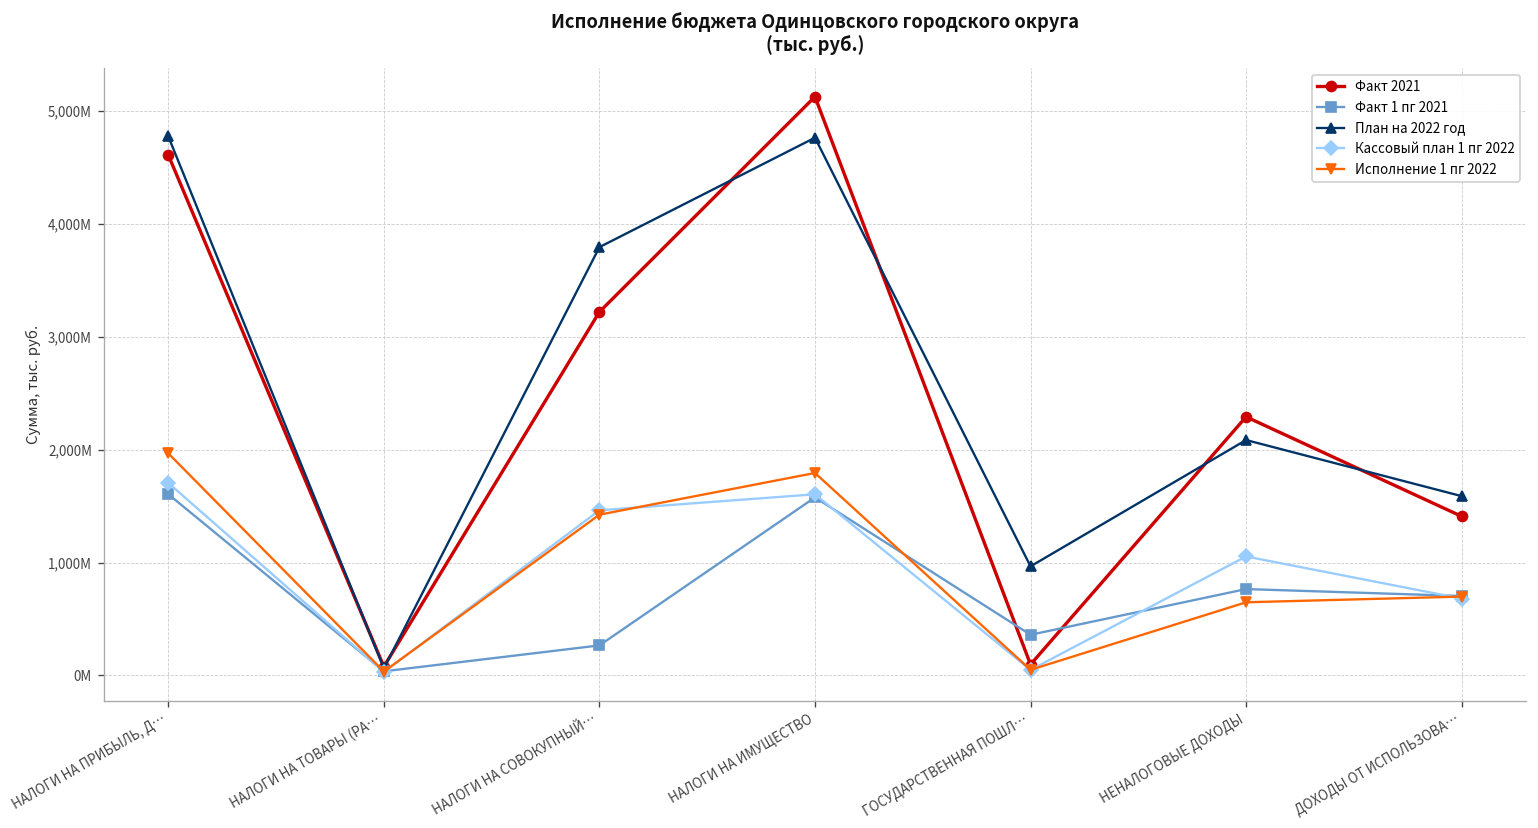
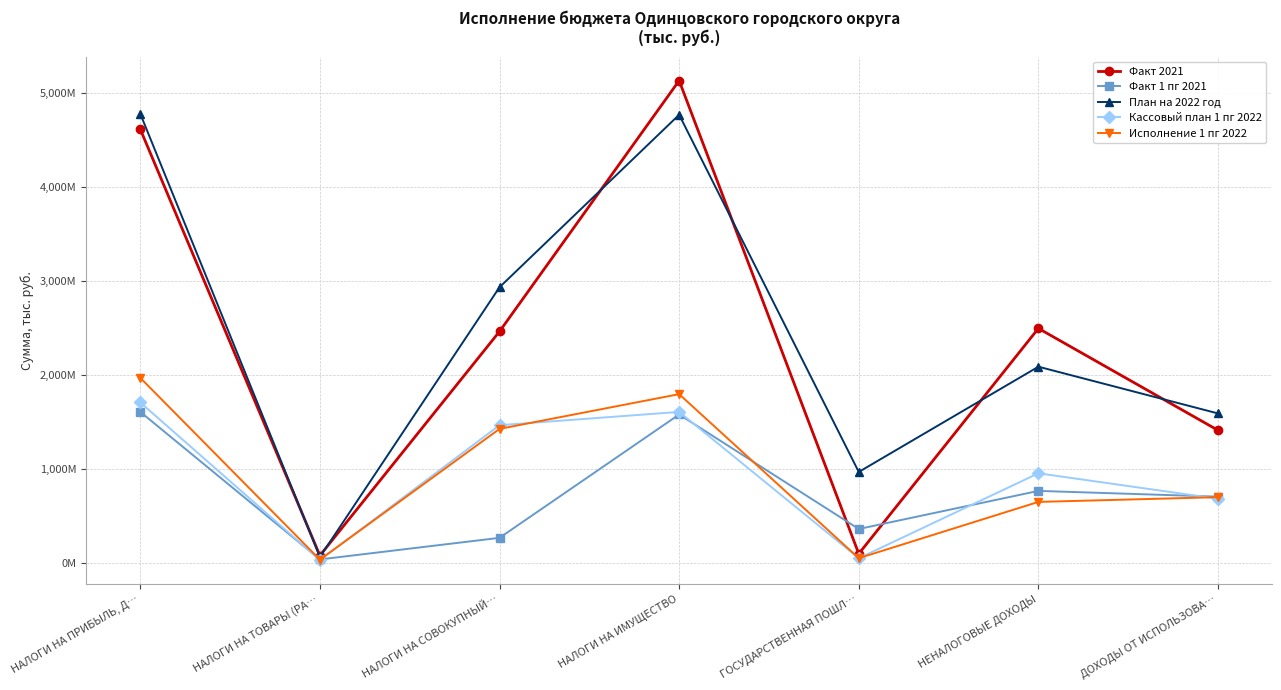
  {
    "Факт 2021": {
      "НАЛОГИ НА ПРИБЫЛЬ, Д…": "4,600,000,000",
-     "НАЛОГИ НА СОВОКУПНЫЙ…": "3,200,000,000",
+     "НАЛОГИ НА СОВОКУПНЫЙ…": "2,500,000,000",
      "НАЛОГИ НА ИМУЩЕСТВО": "5,100,000,000",
      "ГОСУДАРСТВЕННАЯ ПОШЛ…": "100,000,000",
-     "НЕНАЛОГОВЫЕ ДОХОДЫ": "2,300,000,000",
+     "НЕНАЛОГОВЫЕ ДОХОДЫ": "2,500,000,000",
      "ДОХОДЫ ОТ ИСПОЛЬЗОВА…": "1,400,000,000"
    },
    "Факт 1 пг 2021": {
      "НАЛОГИ НА ПРИБЫЛЬ, Д…": "1,600,000,000",
      "НАЛОГИ НА СОВОКУПНЫЙ…": "300,000,000",
      "НАЛОГИ НА ИМУЩЕСТВО": "1,600,000,000",
      "ГОСУДАРСТВЕННАЯ ПОШЛ…": "400,000,000",
      "НЕНАЛОГОВЫЕ ДОХОДЫ": "800,000,000"
    },
    "План на 2022 год": {
      "НАЛОГИ НА ПРИБЫЛЬ, Д…": "4,800,000,000",
-     "НАЛОГИ НА СОВОКУПНЫЙ…": "3,800,000,000",
+     "НАЛОГИ НА СОВОКУПНЫЙ…": "2,900,000,000",
      "НАЛОГИ НА ИМУЩЕСТВО": "4,800,000,000",
      "ГОСУДАРСТВЕННАЯ ПОШЛ…": "1,000,000,000",
      "НЕНАЛОГОВЫЕ ДОХОДЫ": "2,100,000,000",
      "ДОХОДЫ ОТ ИСПОЛЬЗОВА…": "1,600,000,000"
    },
    "Кассовый план 1 пг 2022": {
      "НАЛОГИ НА ПРИБЫЛЬ, Д…": "1,700,000,000",
      "НАЛОГИ НА СОВОКУПНЫЙ…": "1,500,000,000",
      "НАЛОГИ НА ИМУЩЕСТВО": "1,600,000,000",
-     "НЕНАЛОГОВЫЕ ДОХОДЫ": "1,100,000,000"
+     "НЕНАЛОГОВЫЕ ДОХОДЫ": "1,000,000,000"
    },
    "Исполнение 1 пг 2022": {
      "НАЛОГИ НА ПРИБЫЛЬ, Д…": "2,000,000,000",
      "НАЛОГИ НА СОВОКУПНЫЙ…": "1,400,000,000",
      "НАЛОГИ НА ИМУЩЕСТВО": "1,800,000,000",
      "НЕНАЛОГОВЫЕ ДОХОДЫ": "600,000,000"
    }
  }
